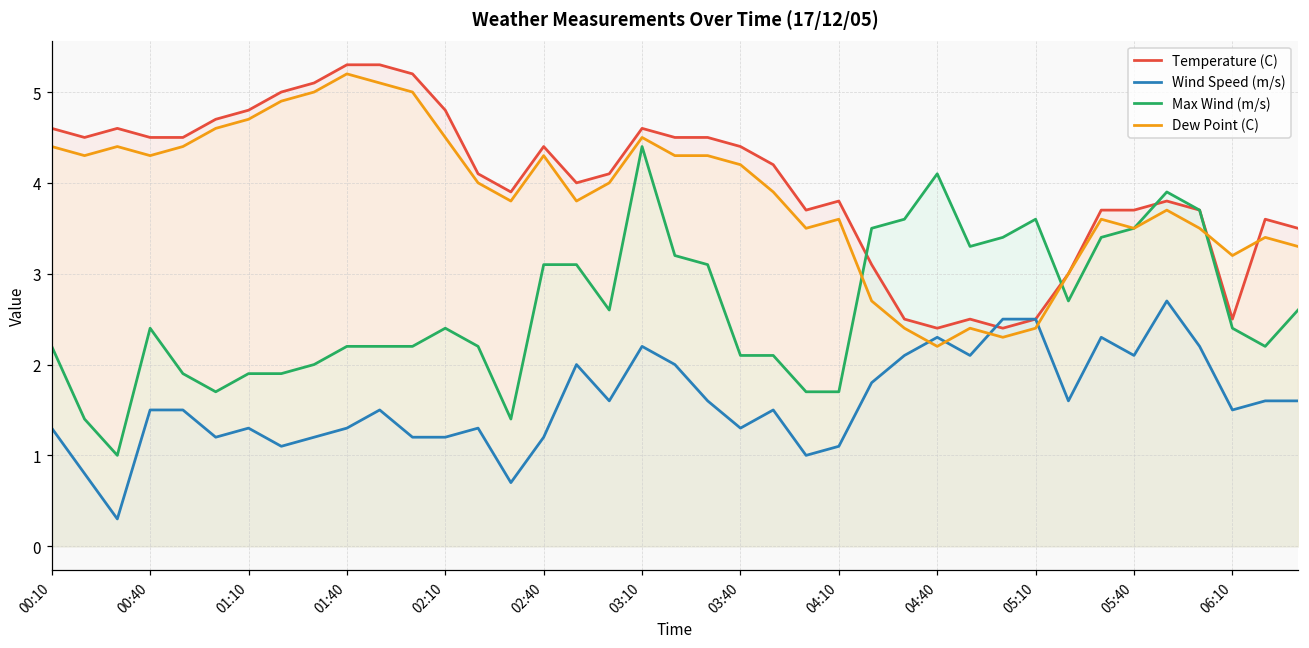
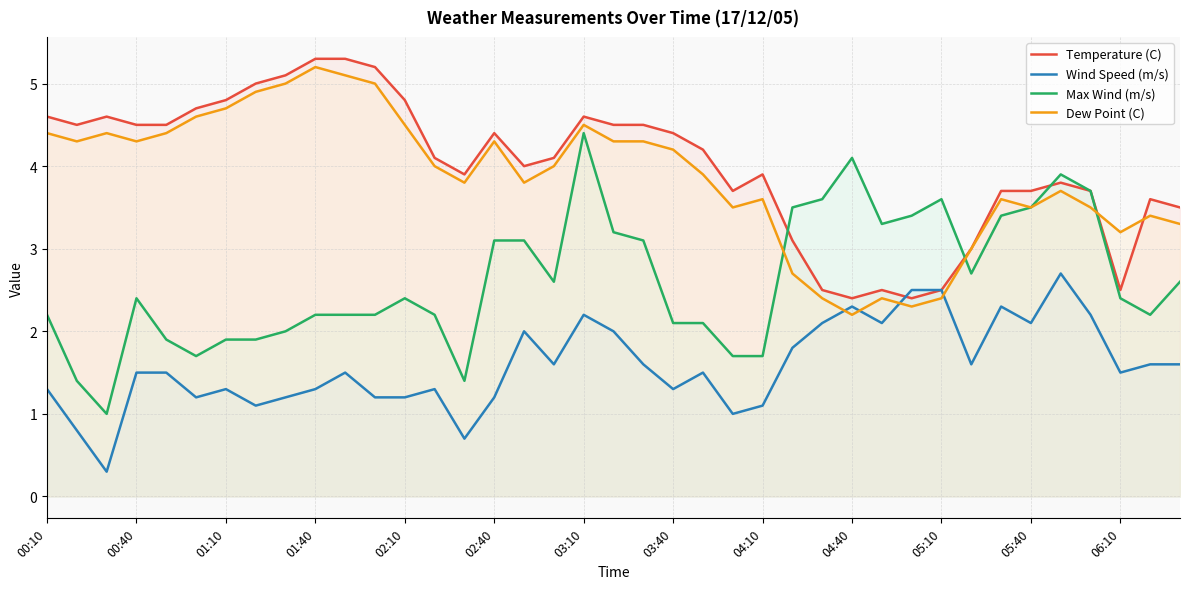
  {
    "Temperature (C)": {
      "00:10": 4.6,
      "00:40": 4.5,
      "01:10": 4.8,
      "01:40": 5.3,
      "02:10": 4.8,
      "02:40": 4.4,
      "03:10": 4.6,
      "03:40": 4.4,
-     "04:10": 3.8,
+     "04:10": 3.9,
      "04:40": 2.4,
      "05:40": 3.7,
      "06:10": 2.5
    },
    "Wind Speed (m/s)": {
      "00:10": 1.3,
      "00:40": 1.5,
      "01:10": 1.3,
      "01:40": 1.3,
      "02:10": 1.2,
      "02:40": 1.2,
      "03:10": 2.2,
      "03:40": 1.3,
      "04:10": 1.1,
      "04:40": 2.3,
      "05:40": 2.1,
      "06:10": 1.5
    },
    "Max Wind (m/s)": {
      "00:10": 2.2,
      "00:40": 2.4,
      "01:10": 1.9,
      "01:40": 2.2,
      "02:10": 2.4,
      "02:40": 3.1,
      "03:10": 4.4,
      "03:40": 2.1,
      "04:10": 1.7,
      "04:40": 4.1,
      "05:10": 3.6,
      "06:10": 2.4
    },
    "Dew Point (C)": {
      "00:10": 4.4,
      "00:40": 4.3,
      "01:10": 4.7,
      "01:40": 5.2,
      "02:10": 4.5,
      "02:40": 4.3,
      "03:10": 4.5,
      "03:40": 4.2,
      "04:10": 3.6,
      "04:40": 2.2,
      "05:10": 2.4,
      "06:10": 3.2
    }
  }
